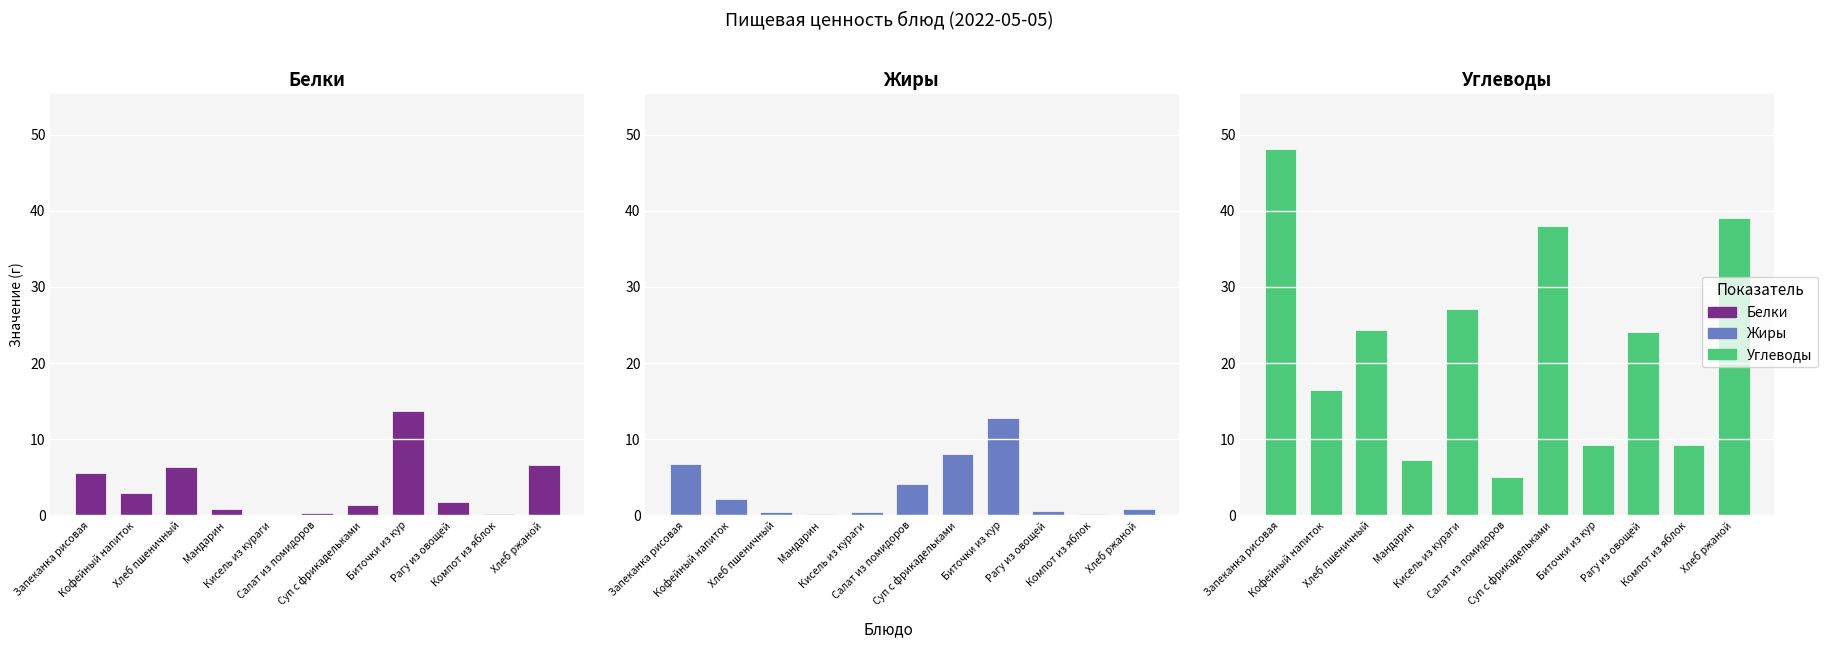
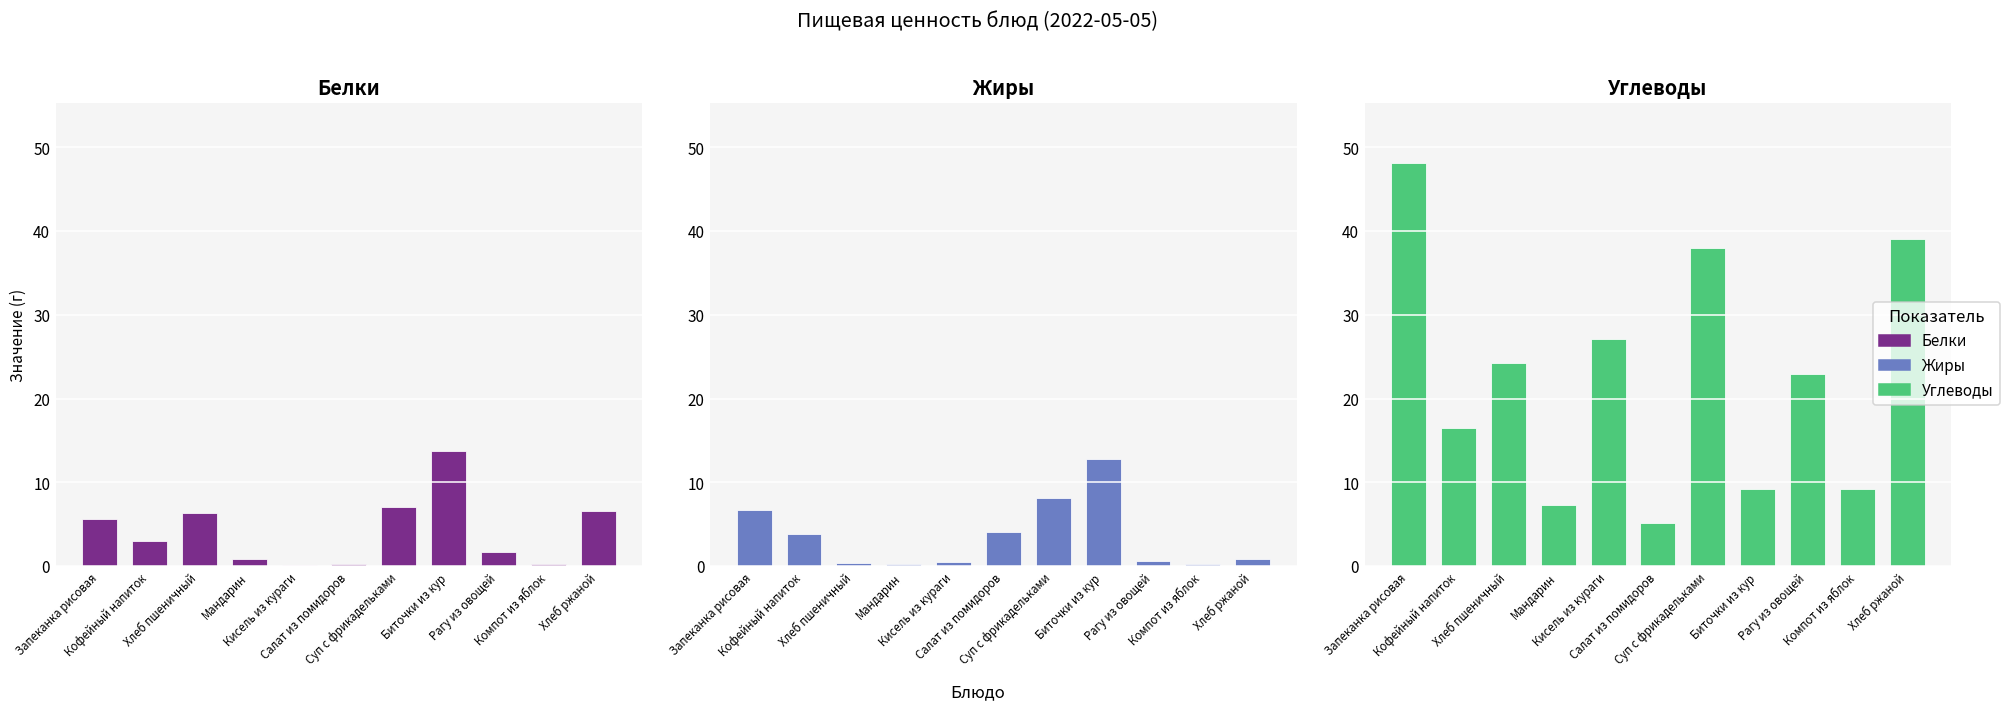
  {
    "Белки": {
      "Запеканка рисовая": 6,
      "Кофейный напиток": 3,
      "Хлеб пшеничный": 6,
      "Мандарин": 1,
-     "Суп с фрикадельками": 1,
+     "Суп с фрикадельками": 7,
      "Биточки из кур": 14,
      "Рагу из овощей": 2,
      "Хлеб ржаной": 7
    },
    "Жиры": {
      "Запеканка рисовая": 7,
-     "Кофейный напиток": 2,
+     "Кофейный напиток": 4,
      "Хлеб пшеничный": 0,
      "Кисель из кураги": 1,
      "Салат из помидоров": 4,
      "Суп с фрикадельками": 8,
      "Биточки из кур": 13,
      "Рагу из овощей": 1,
      "Хлеб ржаной": 1
    },
    "Углеводы": {
      "Запеканка рисовая": 48,
      "Кофейный напиток": 17,
      "Хлеб пшеничный": 24,
      "Мандарин": 7,
      "Кисель из кураги": 27,
      "Салат из помидоров": 5,
      "Суп с фрикадельками": 38,
      "Биточки из кур": 9,
-     "Рагу из овощей": 24,
+     "Рагу из овощей": 23,
      "Компот из яблок": 9,
      "Хлеб ржаной": 39
    }
  }
